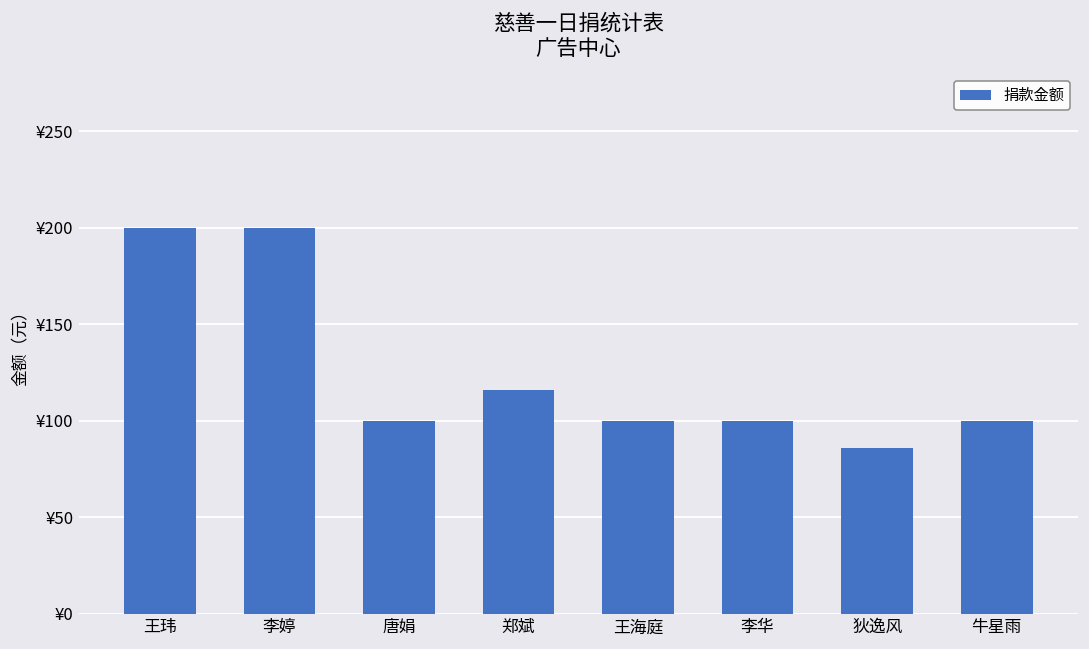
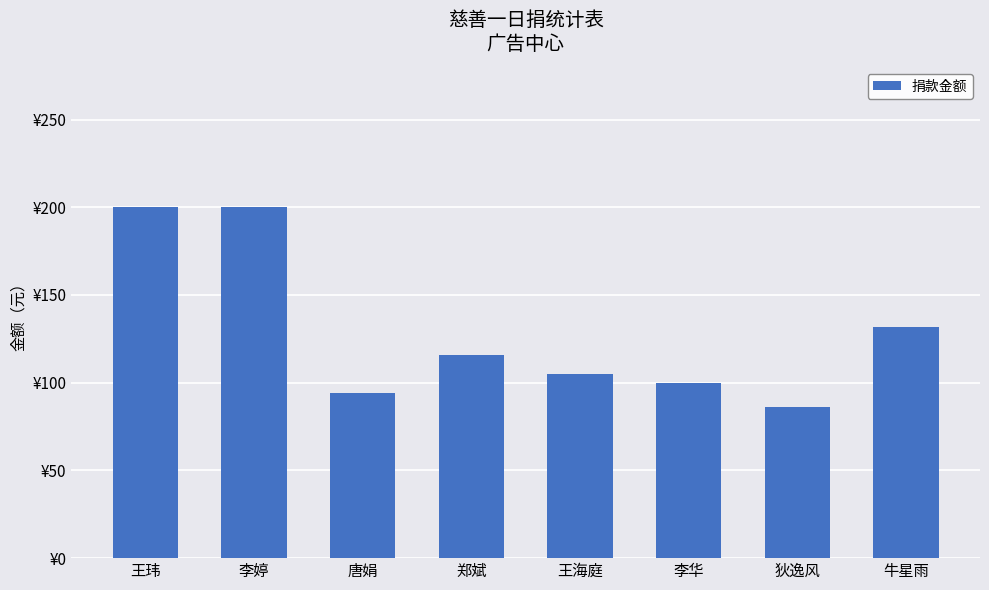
  {
    "王玮": "¥200",
    "李婷": "¥200",
-   "唐娟": "¥100",
+   "唐娟": "¥94",
    "郑斌": "¥116",
-   "王海庭": "¥100",
+   "王海庭": "¥105",
    "李华": "¥100",
    "狄逸风": "¥86",
-   "牛星雨": "¥100"
+   "牛星雨": "¥132"
  }
